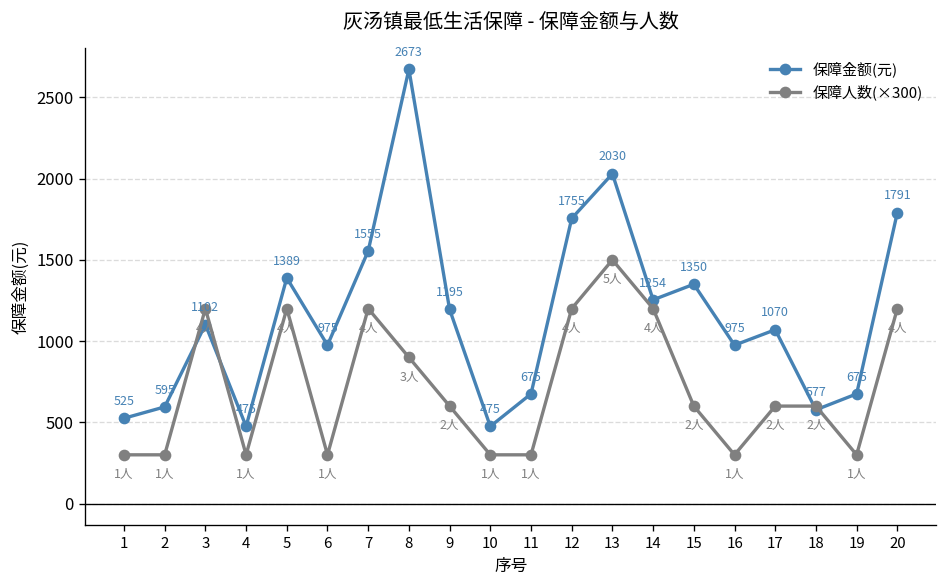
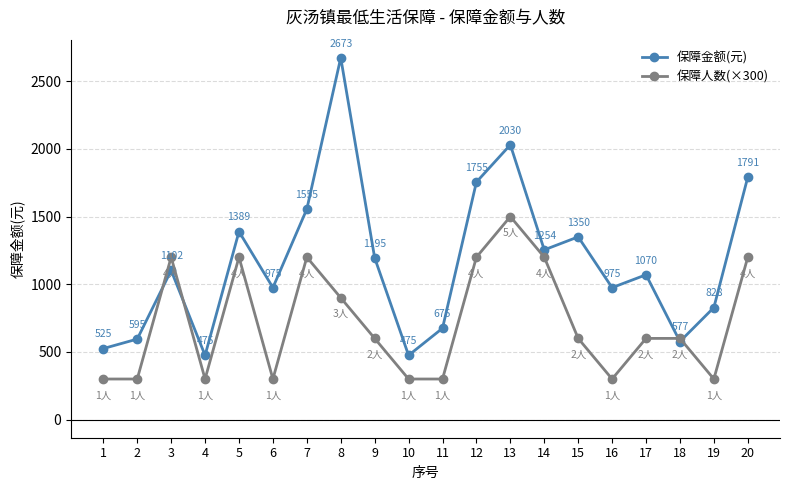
  {
    "保障金额(元)": {
      "1": 525,
      "2": 595,
      "4": 475,
      "5": 1389,
      "6": 975,
      "7": 1555,
      "8": 2673,
      "9": 1195,
      "10": 475,
      "11": 675,
      "12": 1755,
      "13": 2030,
      "14": 1254,
      "15": 1350,
      "16": 975,
      "17": 1070,
      "18": 577,
-     "19": 675,
+     "19": 828,
      "20": 1791
    }
  }
